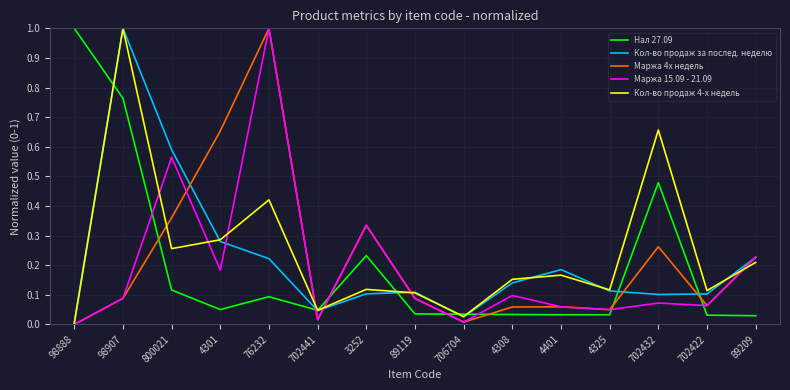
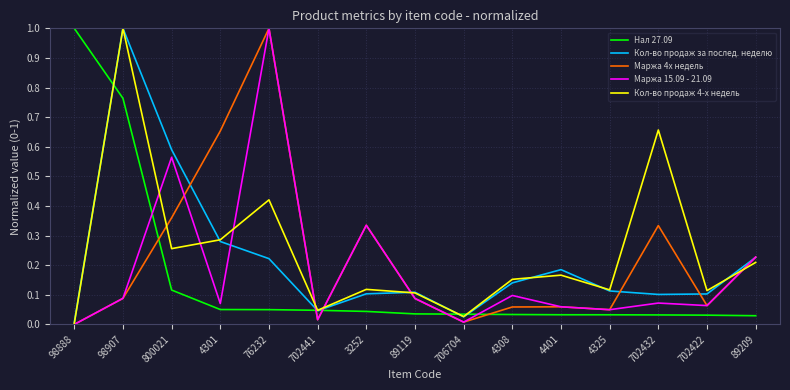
  {
    "Нал 27.09": {
      "98888": 1.00,
      "98907": 0.76,
      "800021": 0.12,
      "4301": 0.05,
-     "76232": 0.09,
-     "3252": 0.23,
+     "76232": 0.05,
+     "3252": 0.04,
      "89119": 0.04,
      "4308": 0.03,
      "4401": 0.03,
      "4325": 0.03,
-     "702432": 0.48,
+     "702432": 0.03,
      "702422": 0.03,
      "89209": 0.03
    },
    "Кол-во продаж за послед. неделю": {
      "800021": 0.59,
      "76232": 0.22,
      "3252": 0.10,
      "4308": 0.14,
      "4401": 0.18,
      "702432": 0.10,
      "702422": 0.10
    },
    "Маржа 4х недель": {
      "800021": 0.36,
      "4301": 0.65,
      "4308": 0.06,
-     "702432": 0.26
+     "702432": 0.33
    },
    "Маржа 15.09 - 21.09": {
      "800021": 0.56,
-     "4301": 0.18,
+     "4301": 0.07,
      "4308": 0.10,
      "702432": 0.07
    },
    "Кол-во продаж 4-х недель": {
      "800021": 0.26,
      "76232": 0.42,
      "3252": 0.12,
      "4308": 0.15,
      "4401": 0.17,
      "702432": 0.66,
      "702422": 0.11,
      "89209": 0.21
    }
  }
